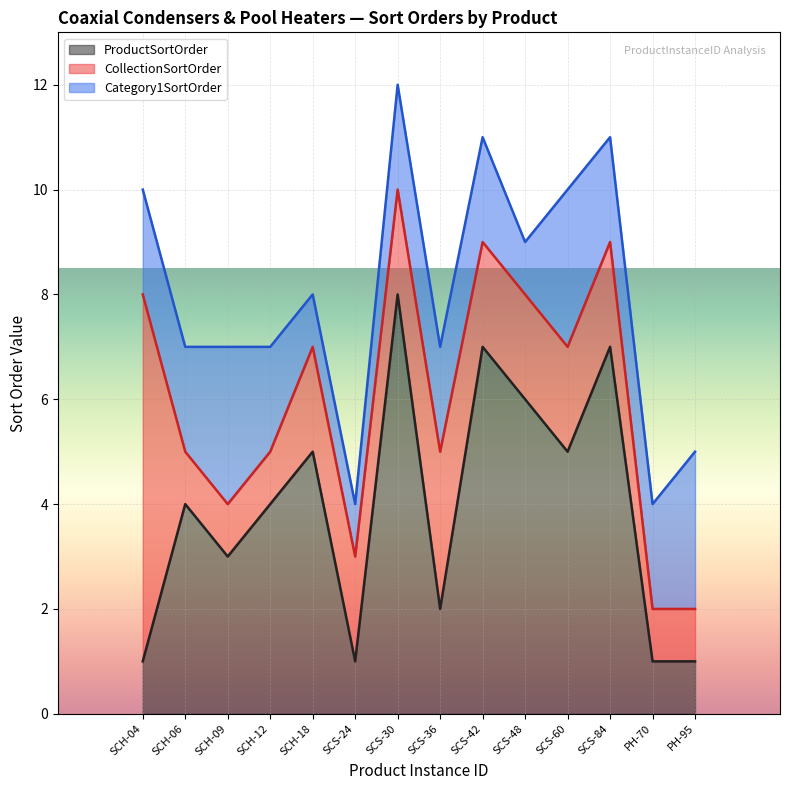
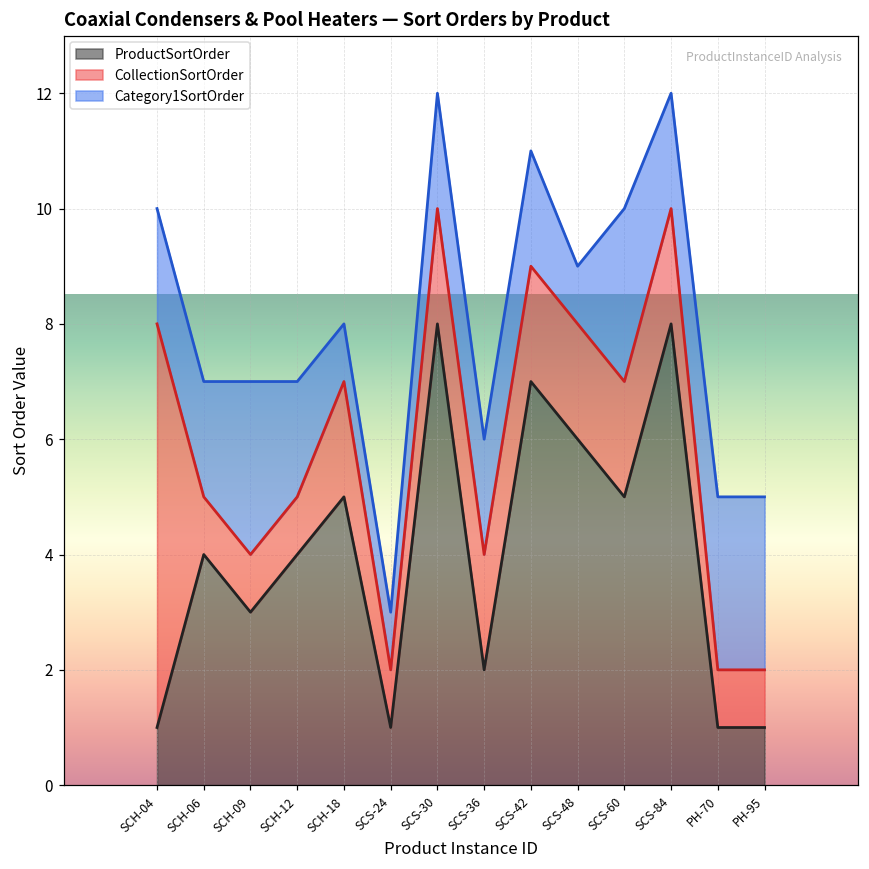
  {
    "ProductSortOrder": {
      "SCH-04": 1,
      "SCH-06": 4,
      "SCH-09": 3,
      "SCH-12": 4,
      "SCH-18": 5,
      "SCS-24": 1,
      "SCS-30": 8,
      "SCS-36": 2,
      "SCS-42": 7,
      "SCS-48": 6,
      "SCS-60": 5,
-     "SCS-84": 7,
+     "SCS-84": 8,
      "PH-70": 1,
      "PH-95": 1
    },
    "CollectionSortOrder": {
      "SCH-04": 7,
      "SCH-06": 1,
      "SCH-09": 1,
      "SCH-12": 1,
      "SCH-18": 2,
-     "SCS-24": 2,
+     "SCS-24": 1,
      "SCS-30": 2,
-     "SCS-36": 3,
+     "SCS-36": 2,
      "SCS-42": 2,
      "SCS-48": 2,
      "SCS-60": 2,
      "SCS-84": 2,
      "PH-70": 1,
      "PH-95": 1
    },
    "Category1SortOrder": {
      "SCH-04": 2,
      "SCH-06": 2,
      "SCH-09": 3,
      "SCH-12": 2,
      "SCH-18": 1,
      "SCS-24": 1,
      "SCS-30": 2,
      "SCS-36": 2,
      "SCS-42": 2,
      "SCS-48": 1,
      "SCS-60": 3,
      "SCS-84": 2,
-     "PH-70": 2,
+     "PH-70": 3,
      "PH-95": 3
    }
  }
